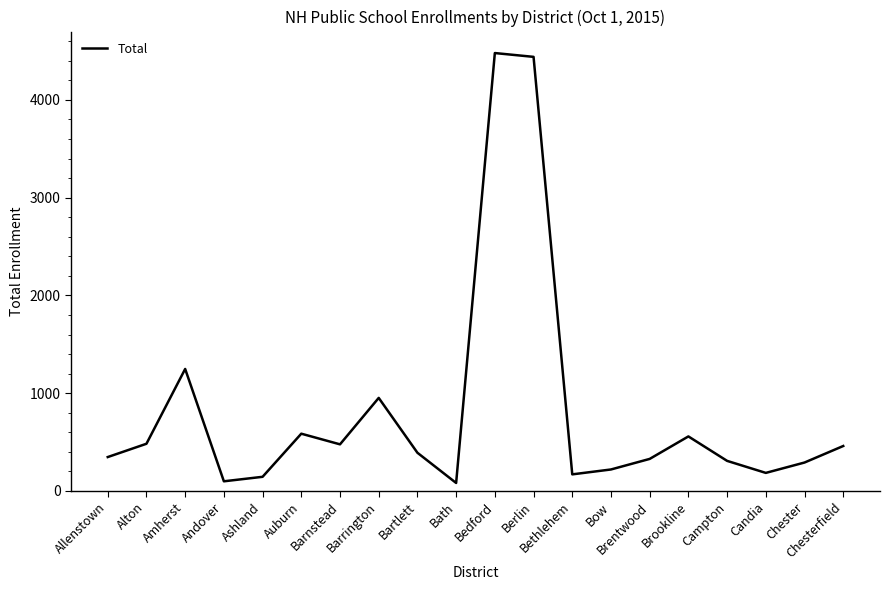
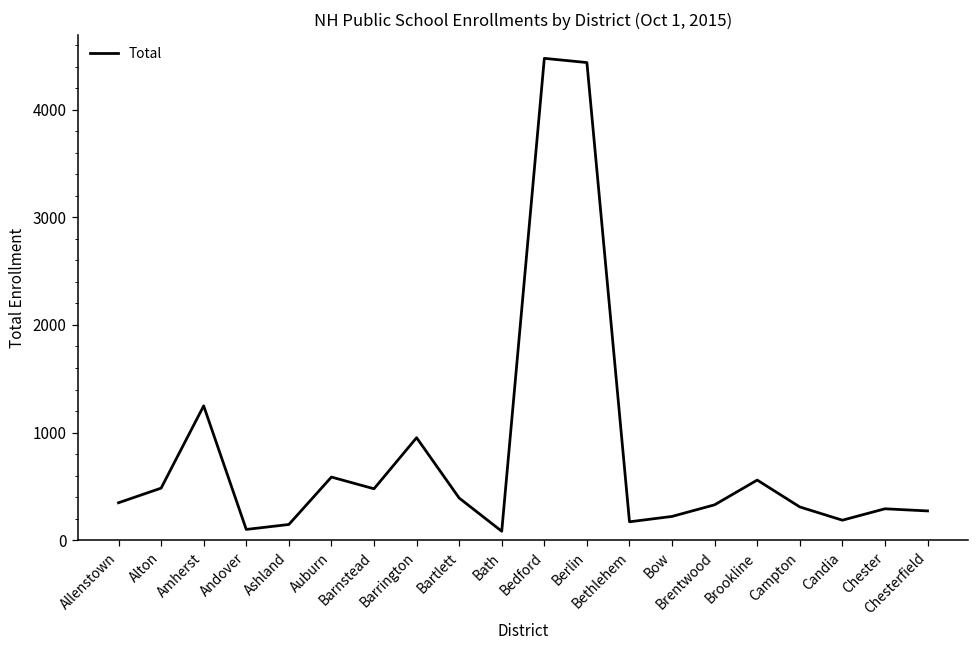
  {
    "Allenstown": 300,
    "Alton": 500,
    "Amherst": 1200,
    "Andover": 100,
    "Ashland": 100,
    "Auburn": 600,
    "Barnstead": 500,
    "Barrington": 1000,
    "Bartlett": 400,
    "Bath": 100,
    "Bedford": 4500,
    "Berlin": 4400,
    "Bethlehem": 200,
    "Bow": 200,
    "Brentwood": 300,
    "Brookline": 600,
    "Campton": 300,
    "Candia": 200,
    "Chester": 300,
-   "Chesterfield": 500
+   "Chesterfield": 300
  }
